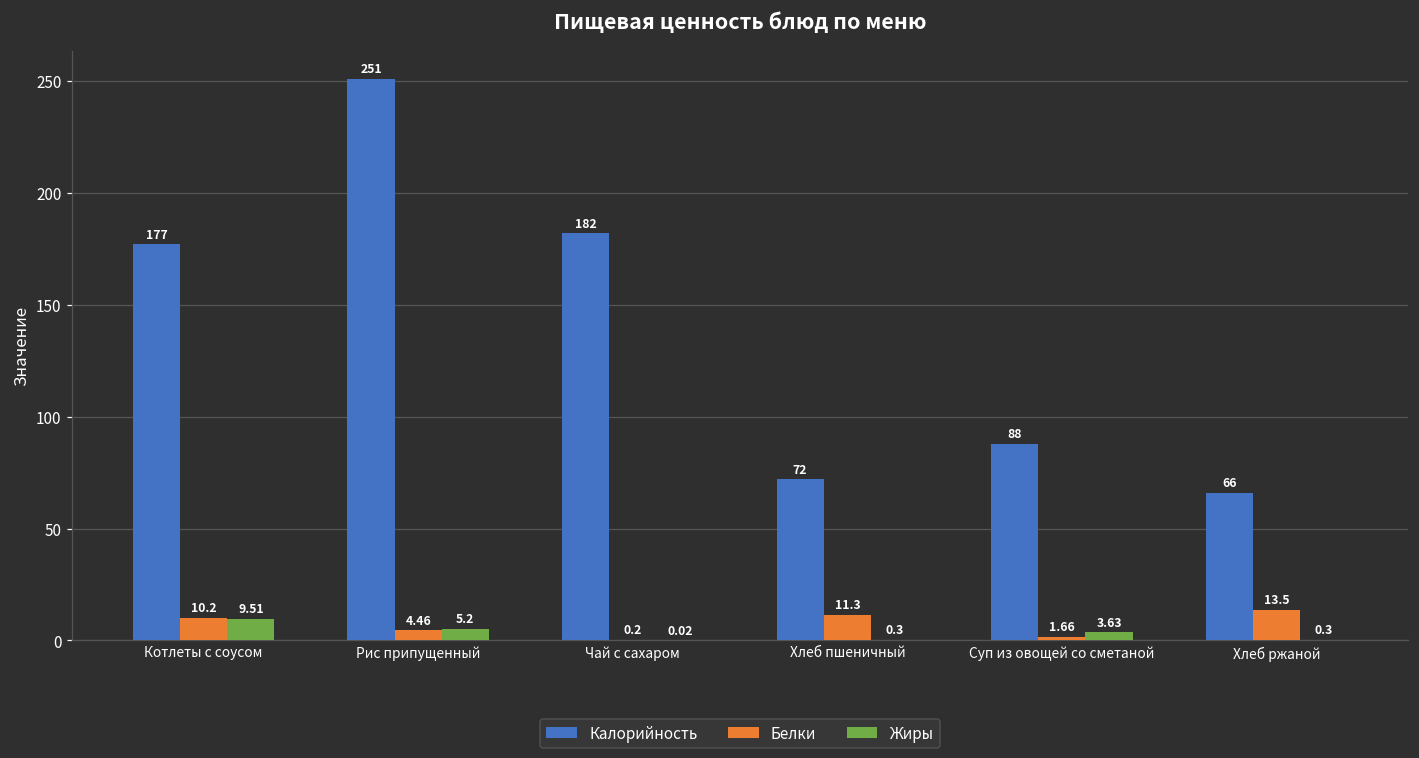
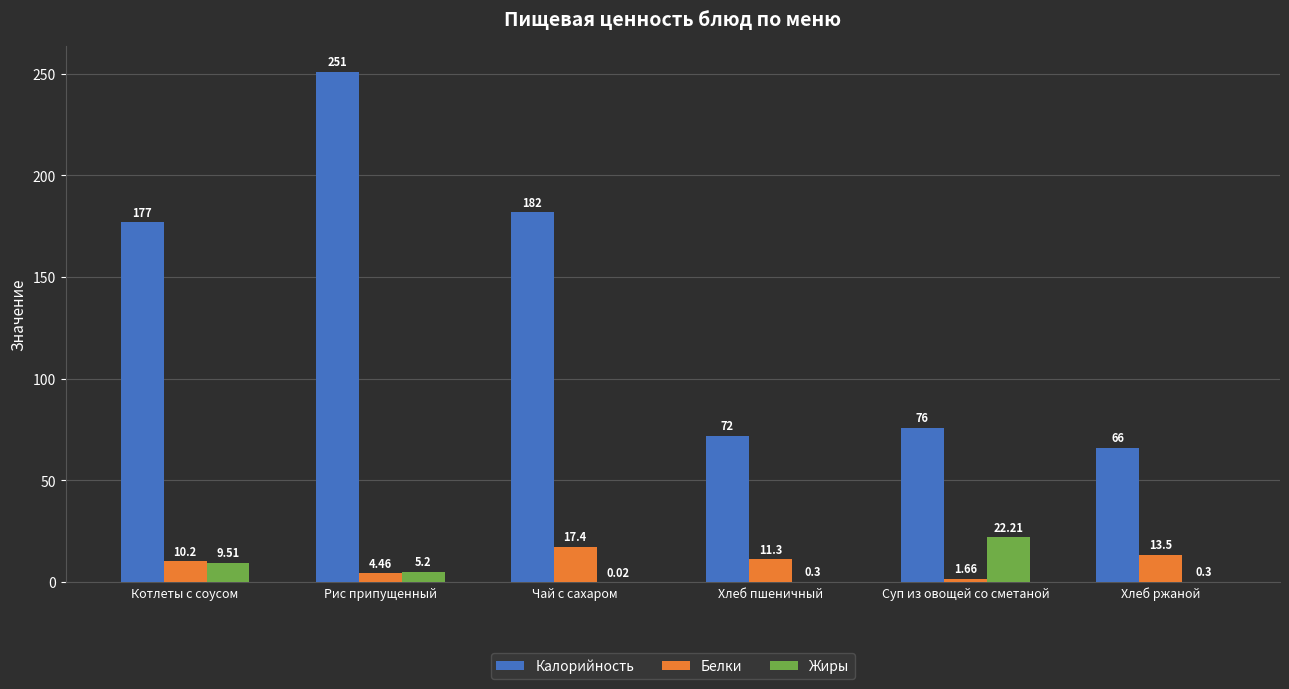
  {
    "Калорийность": {
      "Котлеты с соусом": 177,
      "Рис припущенный": 251,
      "Чай с сахаром": 182,
      "Хлеб пшеничный": 72,
-     "Суп из овощей со сметаной": 88,
+     "Суп из овощей со сметаной": 76,
      "Хлеб ржаной": 66
    },
    "Белки": {
      "Котлеты с соусом": 10.2,
      "Рис припущенный": 4.46,
-     "Чай с сахаром": 0.2,
+     "Чай с сахаром": 17.4,
      "Хлеб пшеничный": 11.3,
      "Суп из овощей со сметаной": 1.66,
      "Хлеб ржаной": 13.5
    },
    "Жиры": {
      "Котлеты с соусом": 9.51,
      "Рис припущенный": 5.2,
      "Чай с сахаром": 0.02,
      "Хлеб пшеничный": 0.3,
-     "Суп из овощей со сметаной": 3.63,
+     "Суп из овощей со сметаной": 22.21,
      "Хлеб ржаной": 0.3
    }
  }
